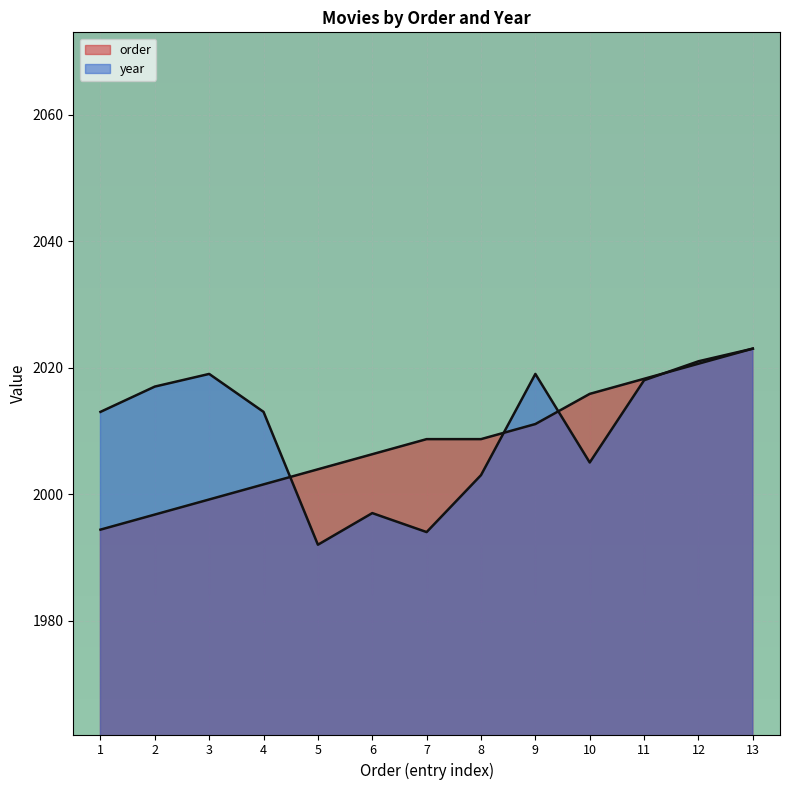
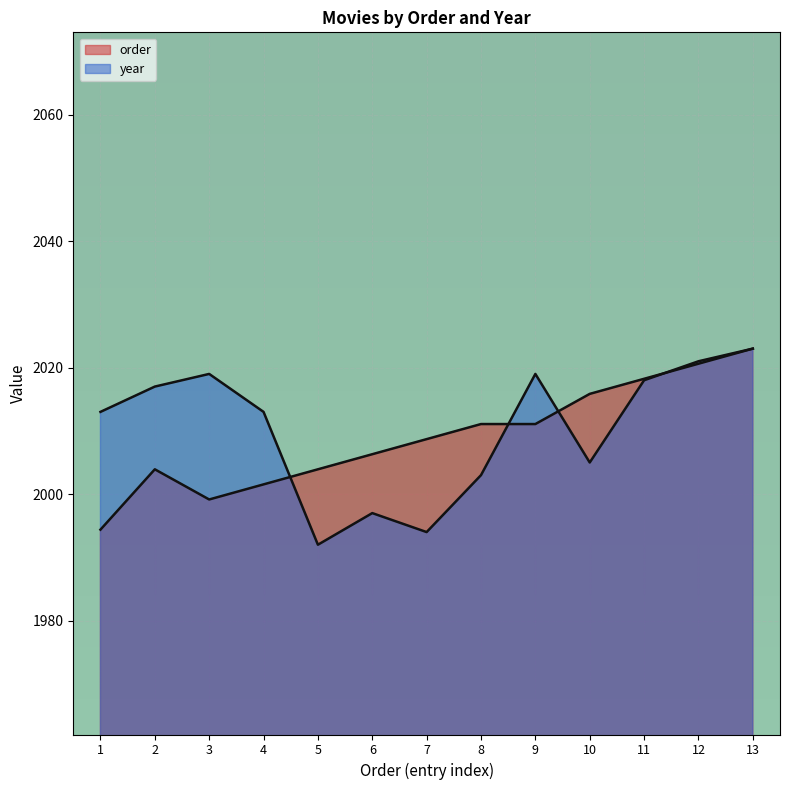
  {
    "order": {
      "1": 1994,
-     "2": 1997,
+     "2": 2004,
      "3": 1999,
      "4": 2002,
      "5": 2004,
      "6": 2006,
      "7": 2009,
-     "8": 2009,
+     "8": 2011,
      "9": 2011,
      "10": 2016
    },
    "year": {
      "1": 2013,
      "2": 2017,
      "3": 2019,
      "4": 2013,
      "5": 1992,
      "6": 1997,
      "7": 1994,
      "8": 2003,
      "9": 2019,
      "10": 2005
    }
  }
